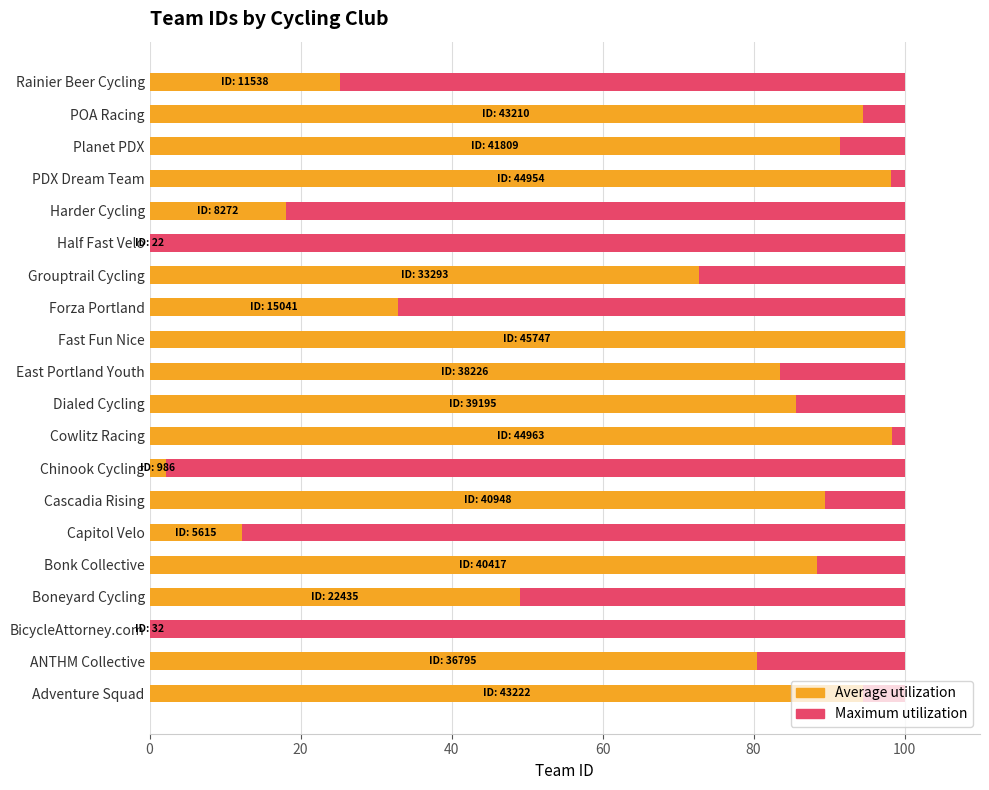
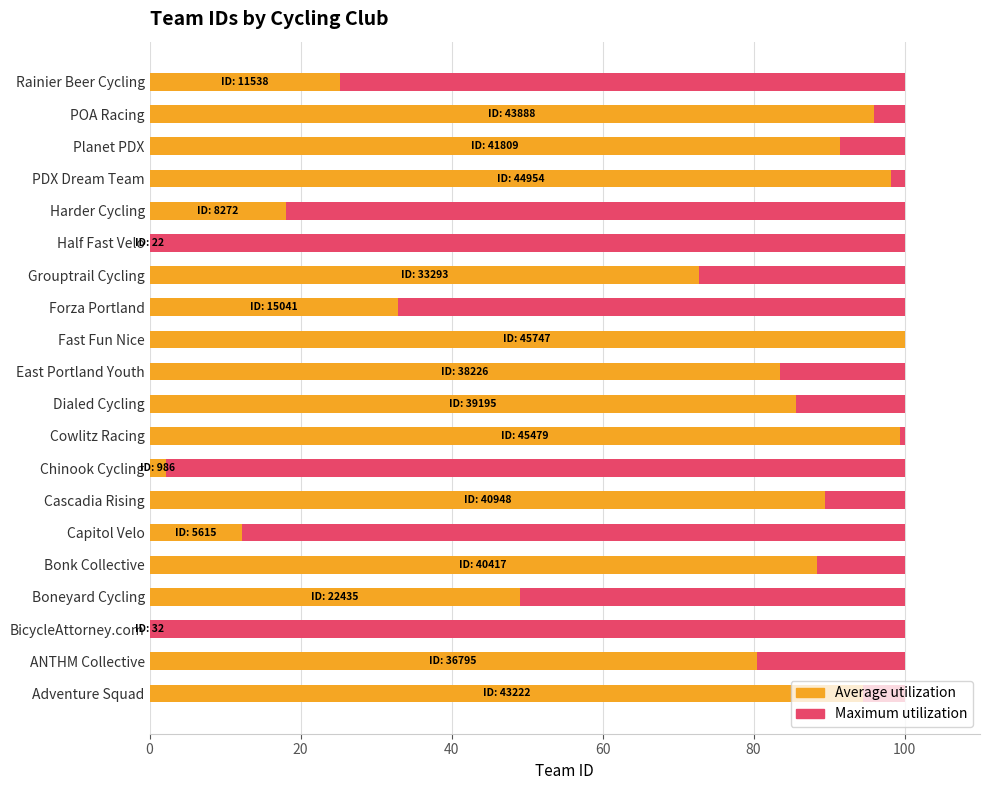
  {
    "Maximum utilization": {
      "Rainier Beer Cycling": 100,
      "POA Racing": 100,
      "Planet PDX": 100,
      "PDX Dream Team": 100,
      "Harder Cycling": 100,
      "Half Fast Velo": 100,
      "Grouptrail Cycling": 100,
      "Forza Portland": 100,
      "East Portland Youth": 100,
      "Dialed Cycling": 100,
      "Cowlitz Racing": 100,
      "Chinook Cycling": 100,
      "Cascadia Rising": 100,
      "Capitol Velo": 100,
      "Bonk Collective": 100,
      "Boneyard Cycling": 100,
      "BicycleAttorney.com": 100,
      "ANTHM Collective": 100
    },
    "Average utilization": {
-     "POA Racing": 43210,
-     "Cowlitz Racing": 44963
+     "POA Racing": 43888,
+     "Cowlitz Racing": 45479
    }
  }
